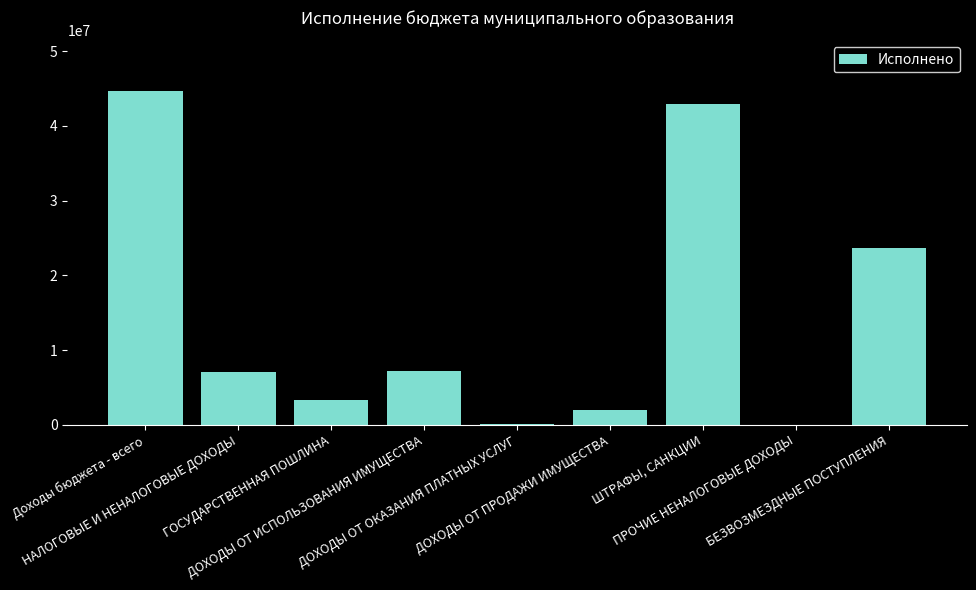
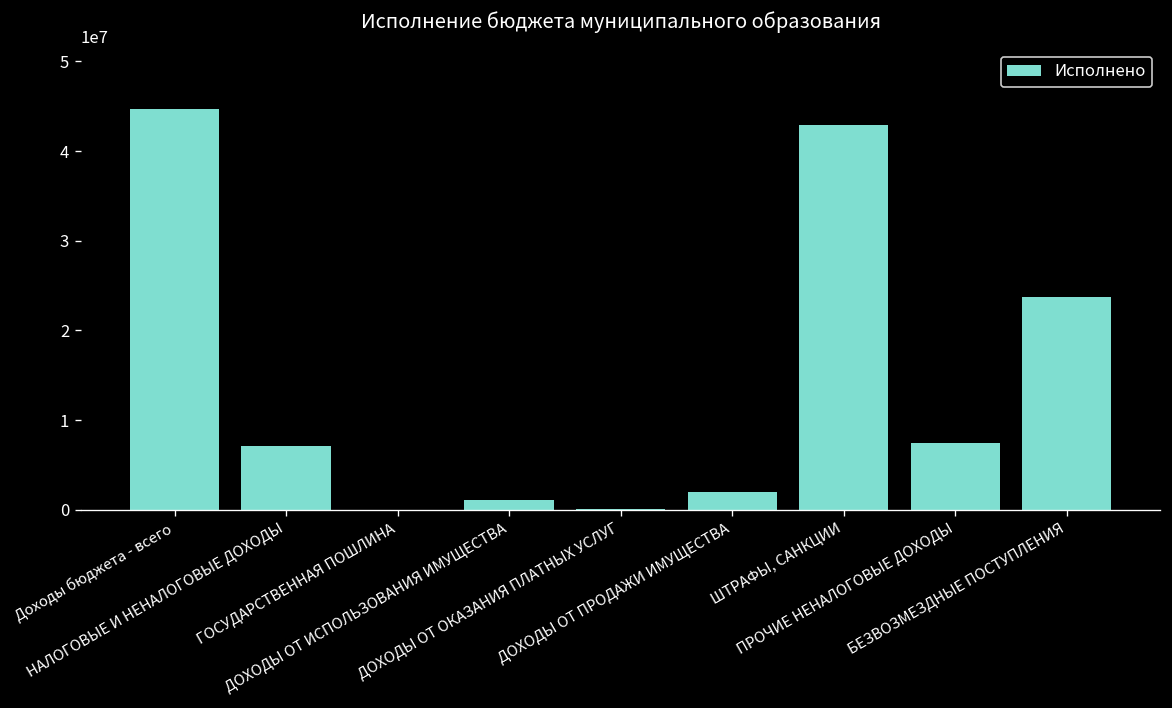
  {
    "Доходы бюджета - всего": 45000000,
    "НАЛОГОВЫЕ И НЕНАЛОГОВЫЕ ДОХОДЫ": 7000000,
-   "ГОСУДАРСТВЕННАЯ ПОШЛИНА": 3000000,
-   "ДОХОДЫ ОТ ИСПОЛЬЗОВАНИЯ ИМУЩЕСТВА": 7000000,
+   "ГОСУДАРСТВЕННАЯ ПОШЛИНА": 0,
+   "ДОХОДЫ ОТ ИСПОЛЬЗОВАНИЯ ИМУЩЕСТВА": 1000000,
    "ДОХОДЫ ОТ ПРОДАЖИ ИМУЩЕСТВА": 2000000,
    "ШТРАФЫ, САНКЦИИ": 43000000,
-   "ПРОЧИЕ НЕНАЛОГОВЫЕ ДОХОДЫ": 0,
+   "ПРОЧИЕ НЕНАЛОГОВЫЕ ДОХОДЫ": 7000000,
    "БЕЗВОЗМЕЗДНЫЕ ПОСТУПЛЕНИЯ": 24000000
  }
